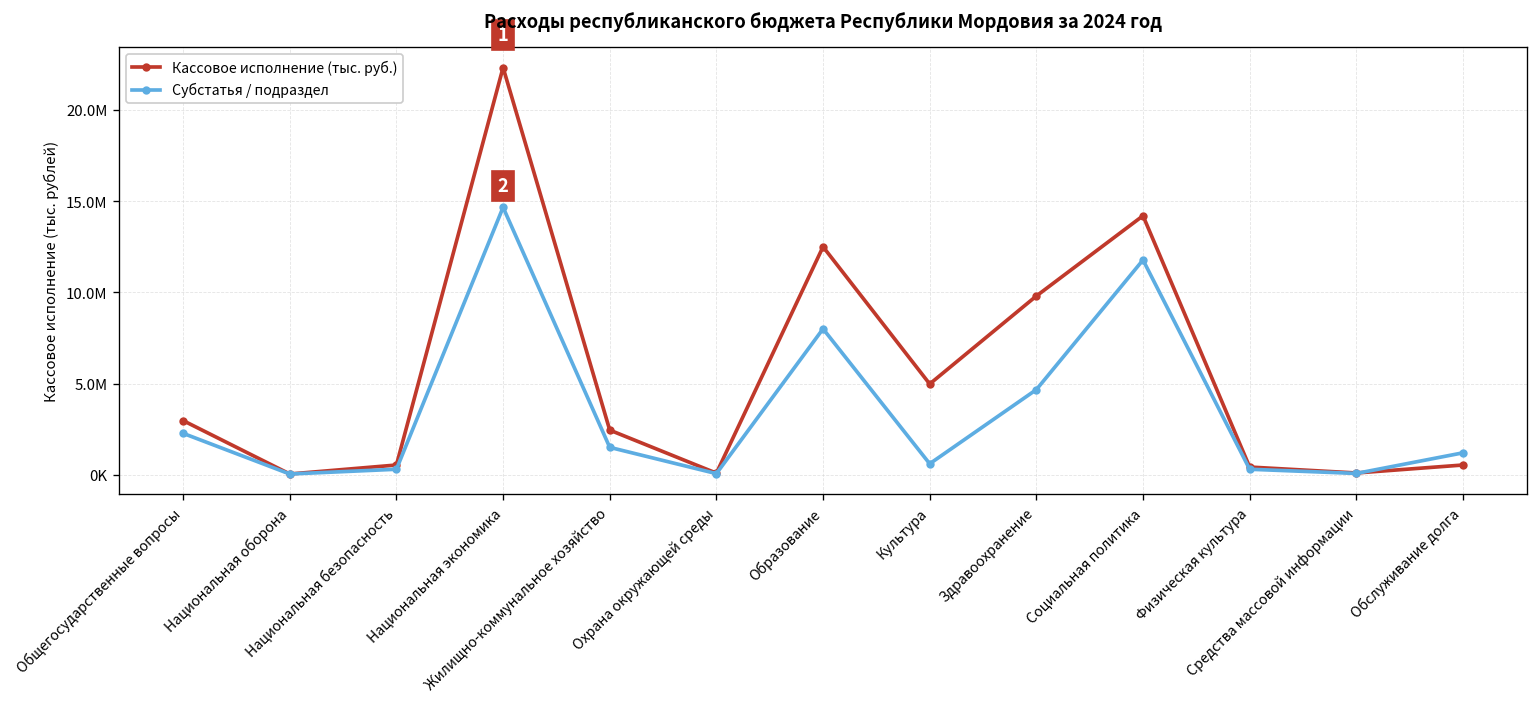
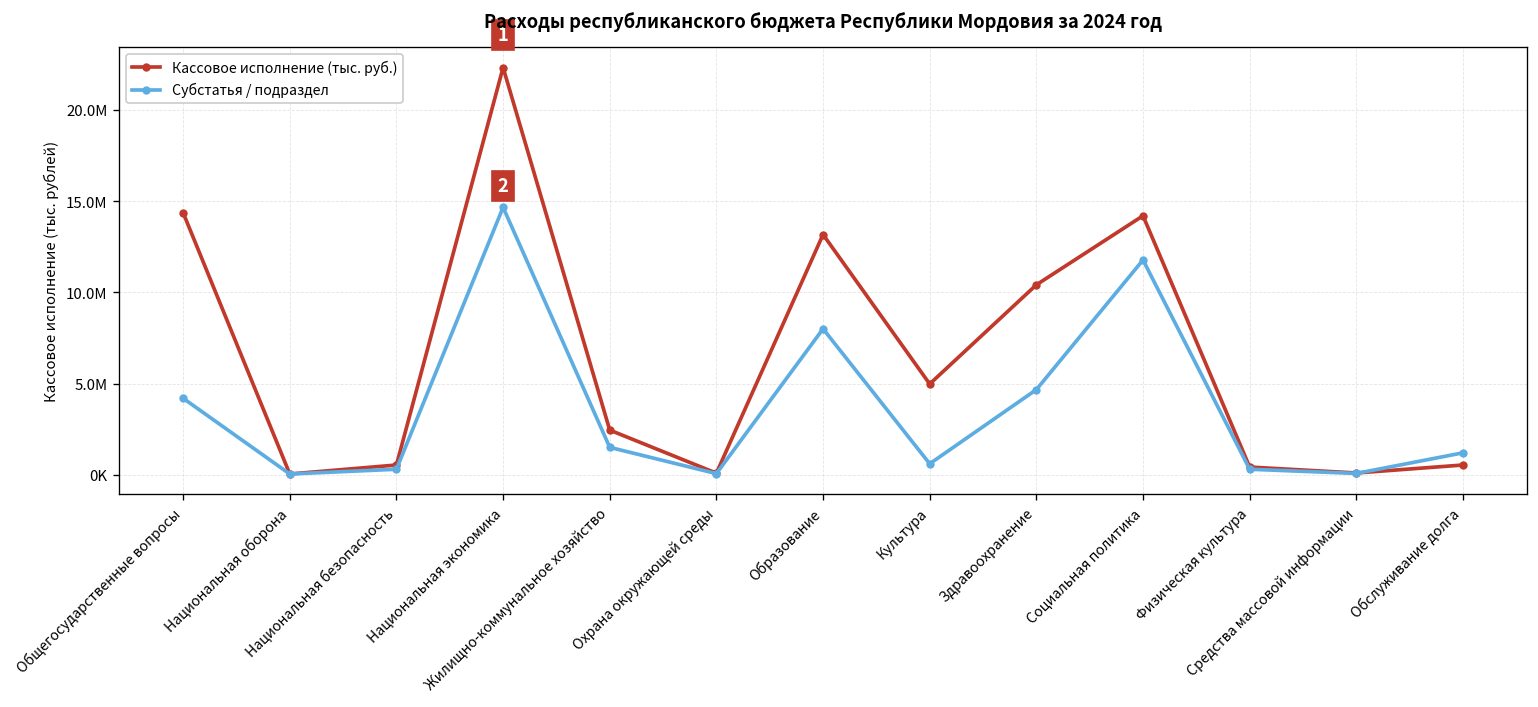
  {
    "Кассовое исполнение (тыс. руб.)": {
-     "Общегосударственные вопросы": 3000000,
+     "Общегосударственные вопросы": 14400000,
      "Национальная безопасность": 500000,
      "Жилищно-коммунальное хозяйство": 2400000,
-     "Образование": 12500000,
+     "Образование": 13200000,
      "Культура": 5000000,
-     "Здравоохранение": 9800000,
+     "Здравоохранение": 10400000,
      "Социальная политика": 14200000,
      "Обслуживание долга": 500000
    },
    "Субстатья / подраздел": {
-     "Общегосударственные вопросы": 2300000,
+     "Общегосударственные вопросы": 4200000,
      "Национальная безопасность": 300000,
      "Жилищно-коммунальное хозяйство": 1500000,
      "Образование": 8000000,
      "Культура": 600000,
      "Здравоохранение": 4700000,
      "Социальная политика": 11800000,
      "Обслуживание долга": 1200000
    }
  }
